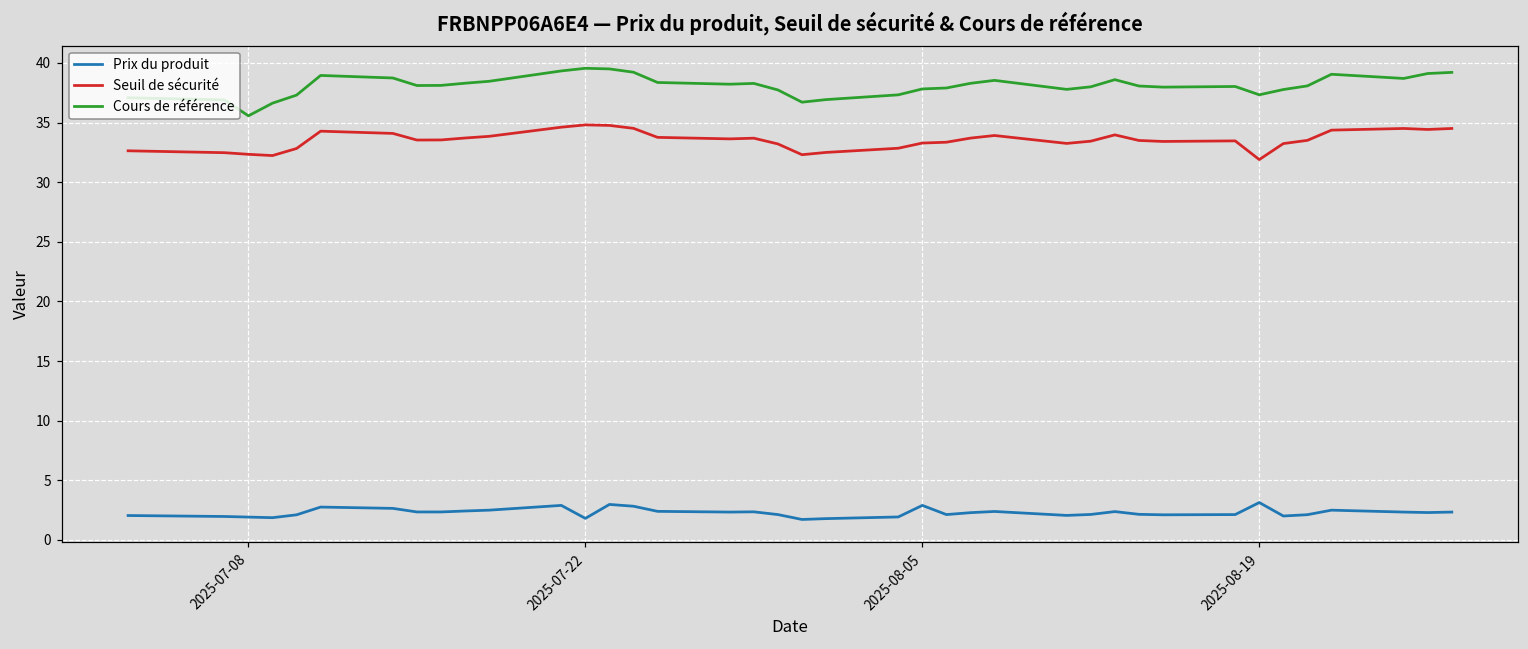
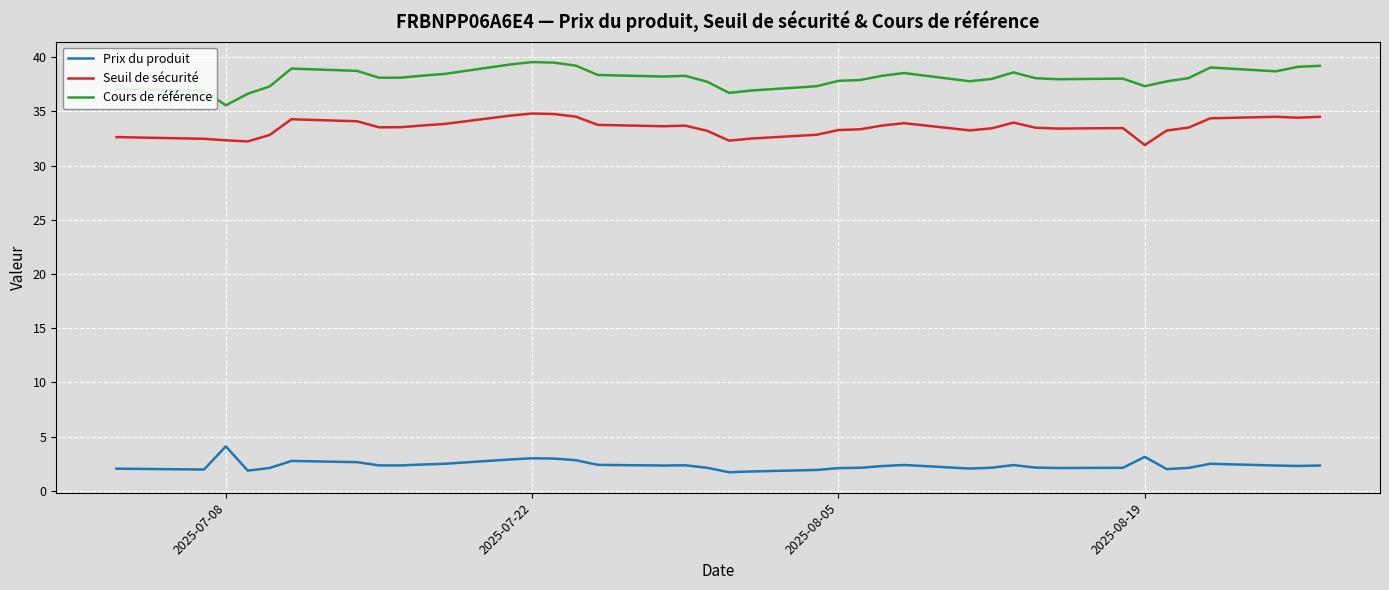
  {
    "Prix du produit": {
-     "2025-07-08": 1.9,
-     "2025-07-22": 1.8,
-     "2025-08-05": 2.9,
+     "2025-07-08": 4.1,
+     "2025-07-22": 3.0,
+     "2025-08-05": 2.1,
      "2025-08-19": 3.1
    },
    "Seuil de sécurité": {
      "2025-07-08": 32.3,
      "2025-07-22": 34.8,
      "2025-08-05": 33.3,
      "2025-08-19": 31.9
    },
    "Cours de référence": {
      "2025-07-08": 35.6,
      "2025-07-22": 39.6,
      "2025-08-05": 37.8,
      "2025-08-19": 37.3
    }
  }
